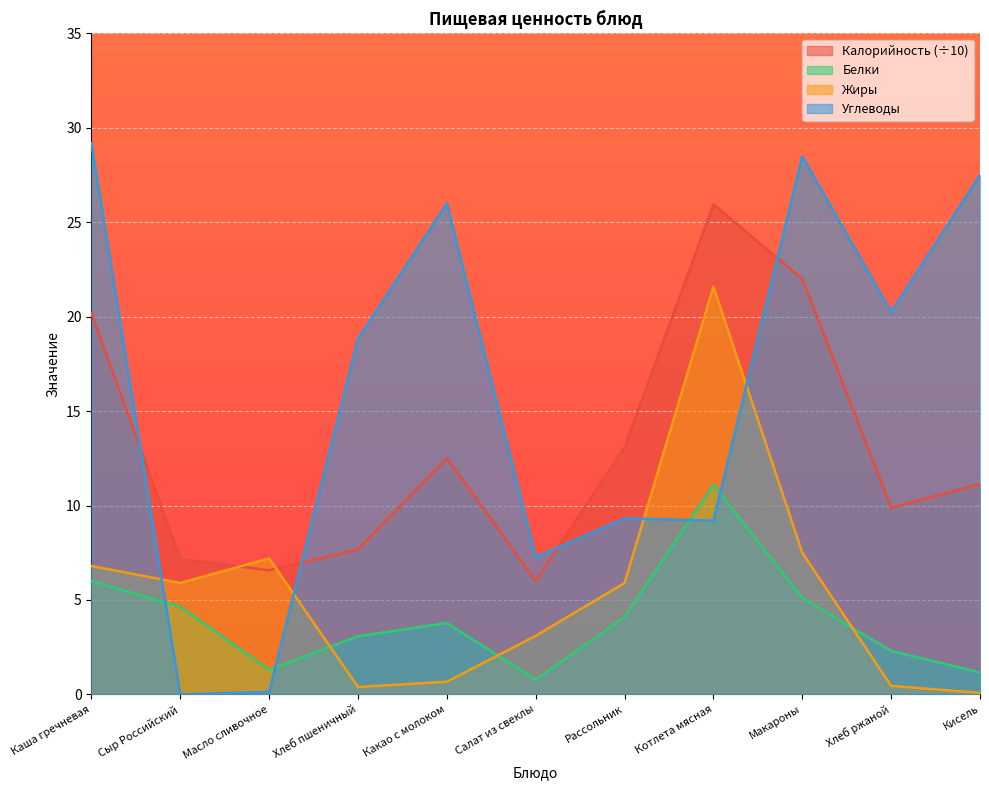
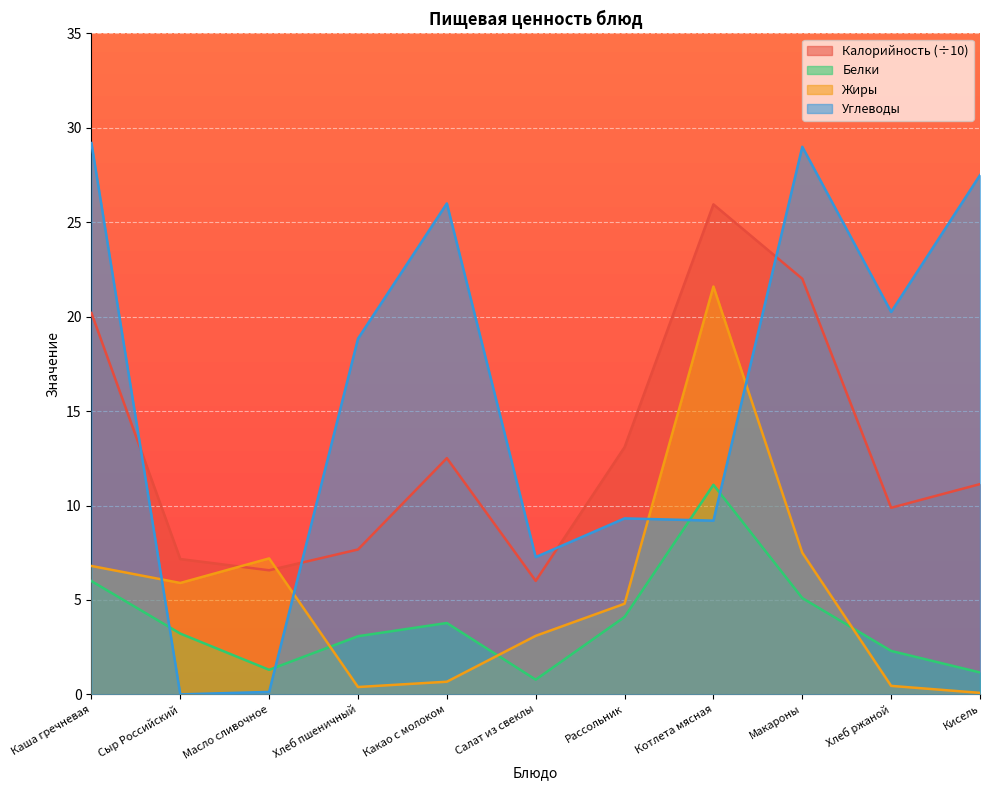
  {
    "Калорийность (÷10)": {
      "Каша гречневая": 20.2,
      "Сыр Российский": 7.2,
      "Масло сливочное": 6.6,
      "Хлеб пшеничный": 7.7,
      "Какао с молоком": 12.5,
      "Салат из свеклы": 6.0,
      "Рассольник": 13.1,
      "Котлета мясная": 26.0,
      "Макароны": 22.0,
      "Хлеб ржаной": 9.9,
      "Кисель": 11.1
    },
    "Белки": {
      "Каша гречневая": 6.0,
-     "Сыр Российский": 4.6,
+     "Сыр Российский": 3.2,
      "Масло сливочное": 1.3,
      "Хлеб пшеничный": 3.1,
      "Какао с молоком": 3.8,
      "Салат из свеклы": 0.8,
      "Рассольник": 4.1,
      "Котлета мясная": 11.1,
      "Макароны": 5.1,
      "Хлеб ржаной": 2.3,
      "Кисель": 1.2
    },
    "Жиры": {
      "Каша гречневая": 6.8,
      "Сыр Российский": 5.9,
      "Масло сливочное": 7.2,
      "Хлеб пшеничный": 0.4,
      "Какао с молоком": 0.7,
      "Салат из свеклы": 3.1,
-     "Рассольник": 5.9,
+     "Рассольник": 4.8,
      "Котлета мясная": 21.6,
      "Макароны": 7.5,
      "Хлеб ржаной": 0.5,
      "Кисель": 0.1
    },
    "Углеводы": {
      "Каша гречневая": 29.2,
      "Сыр Российский": 0.0,
      "Масло сливочное": 0.1,
      "Хлеб пшеничный": 18.8,
      "Какао с молоком": 26.0,
      "Салат из свеклы": 7.3,
      "Рассольник": 9.3,
      "Котлета мясная": 9.2,
-     "Макароны": 28.5,
+     "Макароны": 29.0,
      "Хлеб ржаной": 20.3,
      "Кисель": 27.5
    }
  }
